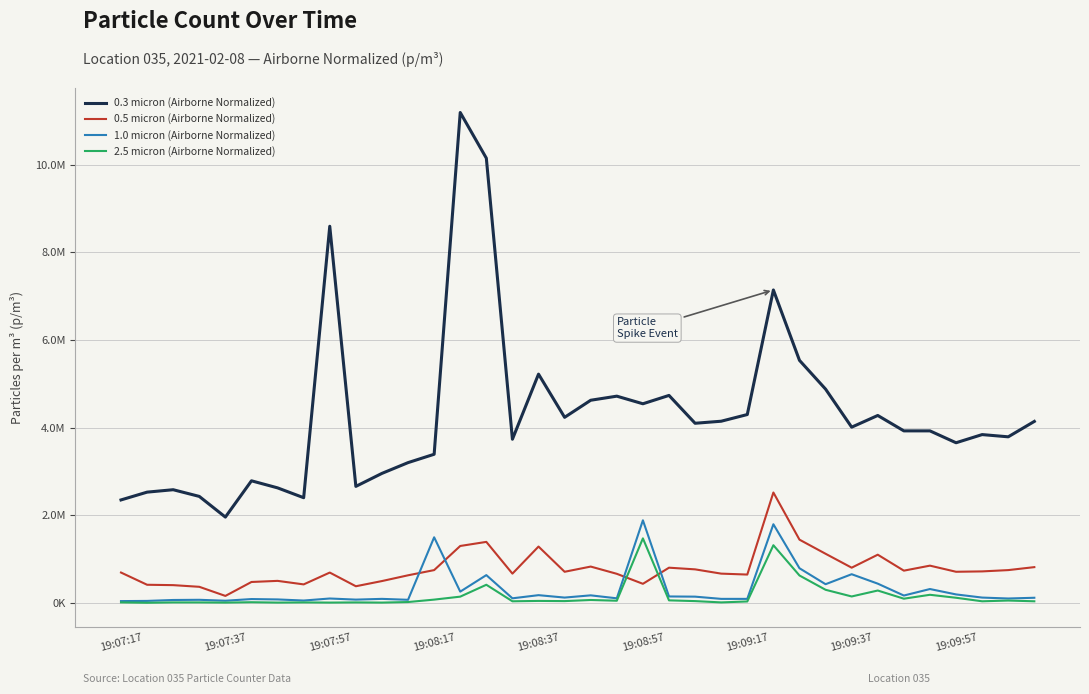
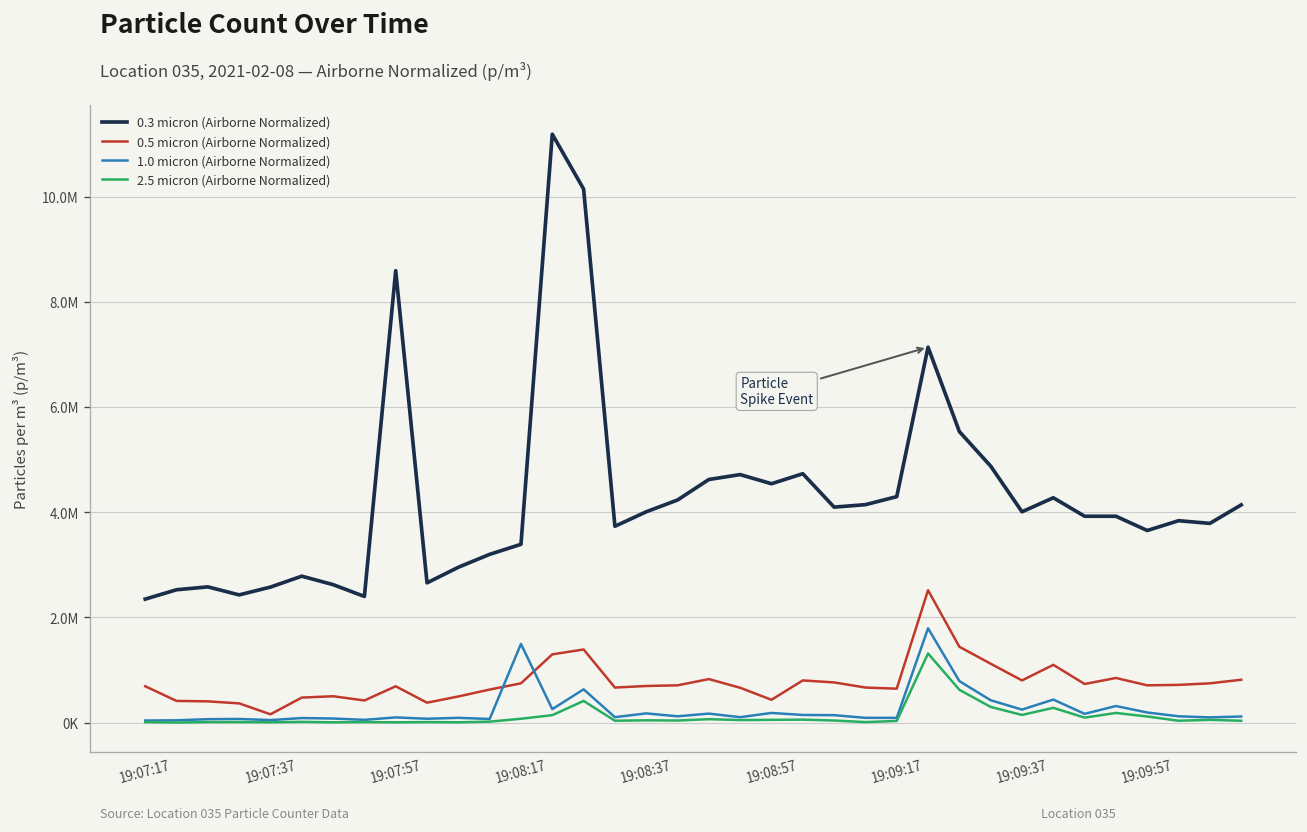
  {
    "0.3 micron (Airborne Normalized)": {
      "19:07:17": 2300000,
-     "19:07:37": 2000000,
+     "19:07:37": 2600000,
      "19:07:57": 8600000,
      "19:08:17": 3400000,
-     "19:08:37": 5200000,
+     "19:08:37": 4000000,
      "19:08:57": 4500000,
      "19:09:17": 4300000,
      "19:09:37": 4000000,
      "19:09:57": 3700000
    },
    "0.5 micron (Airborne Normalized)": {
      "19:07:17": 700000,
      "19:07:37": 200000,
      "19:07:57": 700000,
      "19:08:17": 700000,
-     "19:08:37": 1300000,
+     "19:08:37": 700000,
      "19:08:57": 400000,
      "19:09:17": 600000,
      "19:09:37": 800000,
      "19:09:57": 700000
    },
    "1.0 micron (Airborne Normalized)": {
      "19:07:57": 100000,
      "19:08:17": 1500000,
      "19:08:37": 200000,
-     "19:08:57": 1900000,
+     "19:08:57": 200000,
      "19:09:17": 100000,
-     "19:09:37": 700000,
+     "19:09:37": 200000,
      "19:09:57": 200000
    },
    "2.5 micron (Airborne Normalized)": {
      "19:07:57": 0,
      "19:08:17": 100000,
      "19:08:37": 0,
-     "19:08:57": 1500000,
+     "19:08:57": 100000,
      "19:09:17": 0,
      "19:09:37": 100000,
      "19:09:57": 100000
    }
  }
